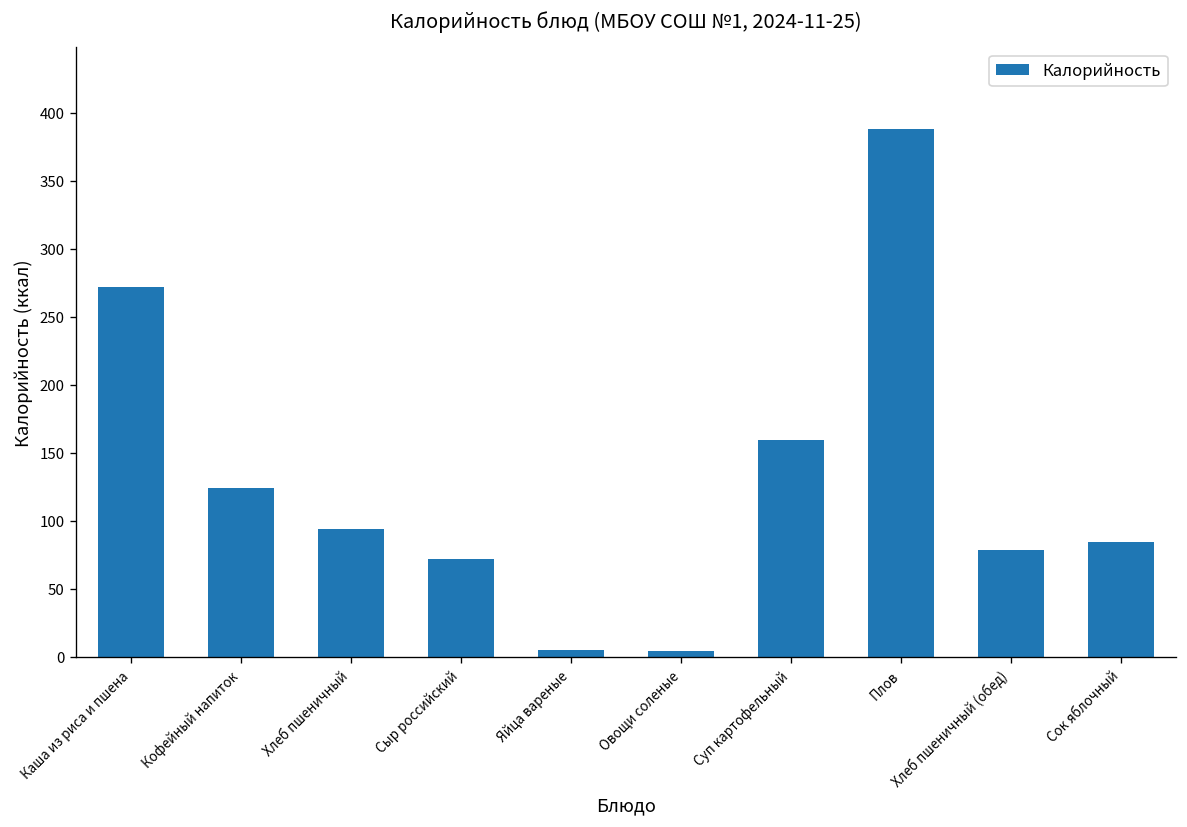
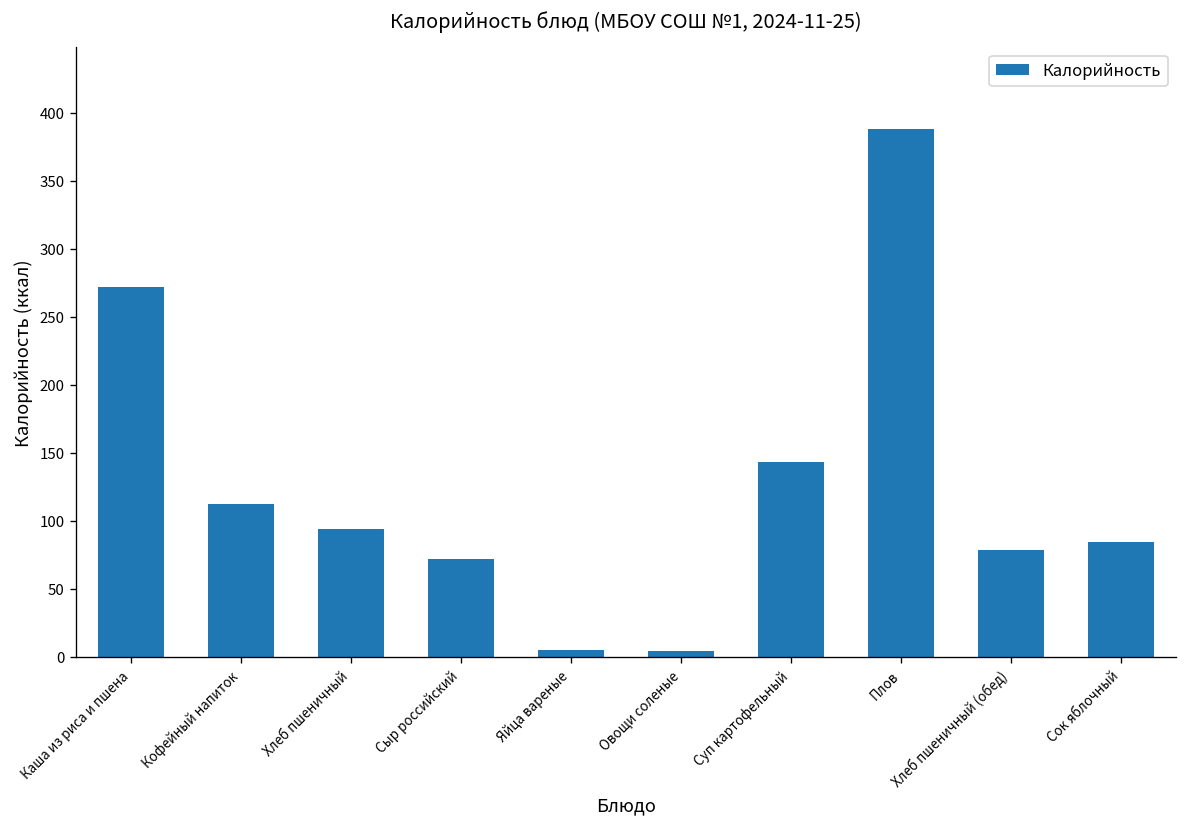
  {
    "Каша из риса и пшена": 272,
-   "Кофейный напиток": 124,
+   "Кофейный напиток": 112,
    "Хлеб пшеничный": 94,
    "Сыр российский": 72,
    "Яйца вареные": 5,
    "Овощи соленые": 4,
-   "Суп картофельный": 160,
+   "Суп картофельный": 143,
    "Плов": 388,
    "Хлеб пшеничный (обед)": 78,
    "Сок яблочный": 84
  }
